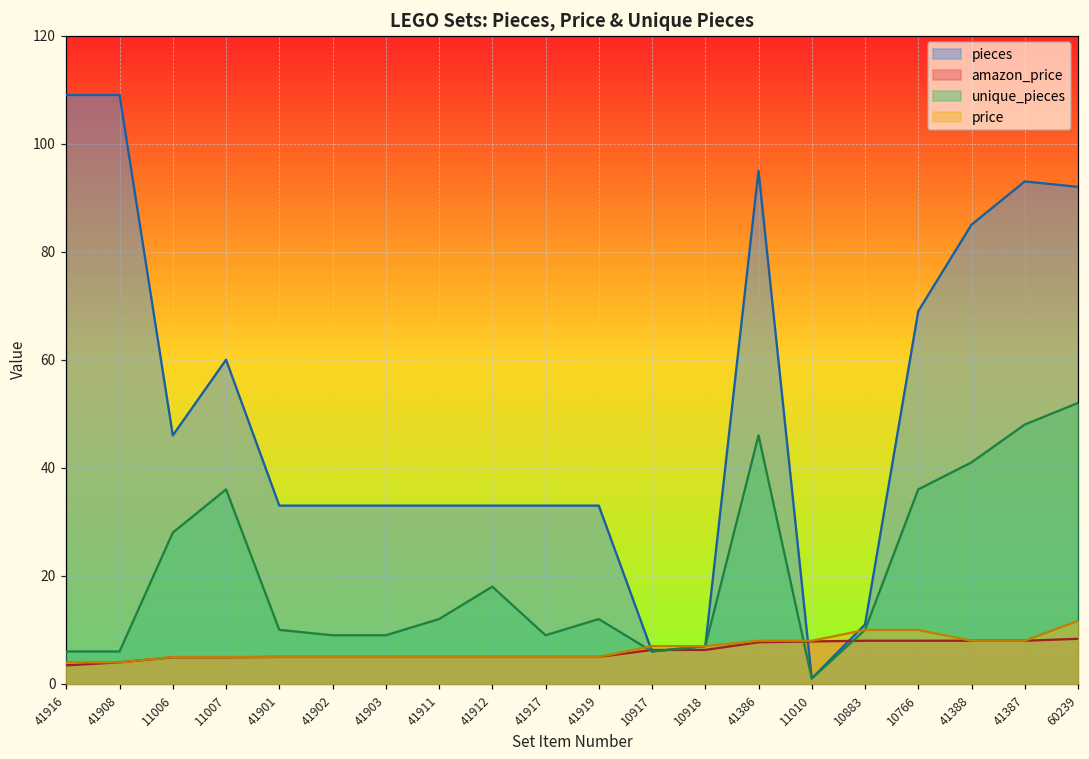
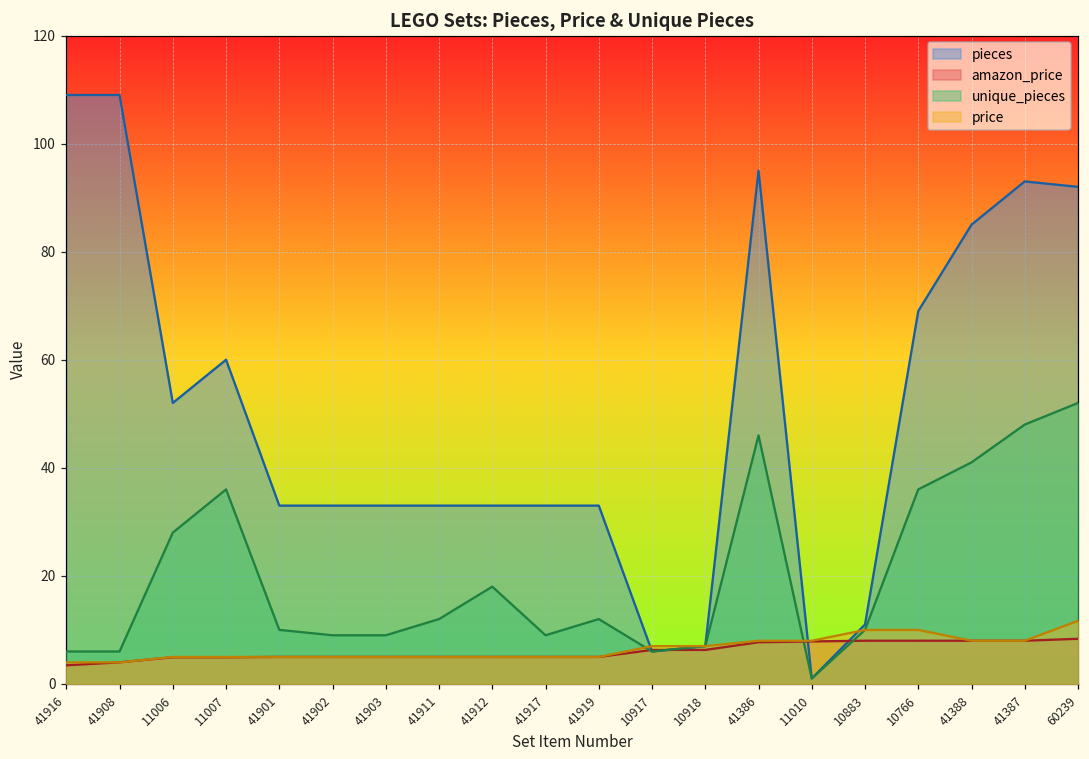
  {
    "pieces": {
      "41916": 109,
      "41908": 109,
-     "11006": 46,
+     "11006": 52,
      "11007": 60,
      "41901": 33,
      "41902": 33,
      "41903": 33,
      "41911": 33,
      "41912": 33,
      "41917": 33,
      "41919": 33,
      "41386": 95,
      "10883": 11,
      "10766": 69,
      "41388": 85,
      "41387": 93,
      "60239": 92
    },
    "amazon_price": {
      "41916": 3,
      "10918": 6,
      "10883": 8,
      "10766": 8,
      "60239": 8
    },
    "unique_pieces": {
      "41916": 6,
      "41908": 6,
      "11006": 28,
      "11007": 36,
      "41901": 10,
      "41902": 9,
      "41903": 9,
      "41911": 12,
      "41912": 18,
      "41917": 9,
      "41919": 12,
      "41386": 46,
      "10766": 36,
      "41388": 41,
      "41387": 48,
      "60239": 52
    },
    "price": {
      "41916": 4,
      "10917": 7,
      "10766": 10,
      "60239": 12
    }
  }
